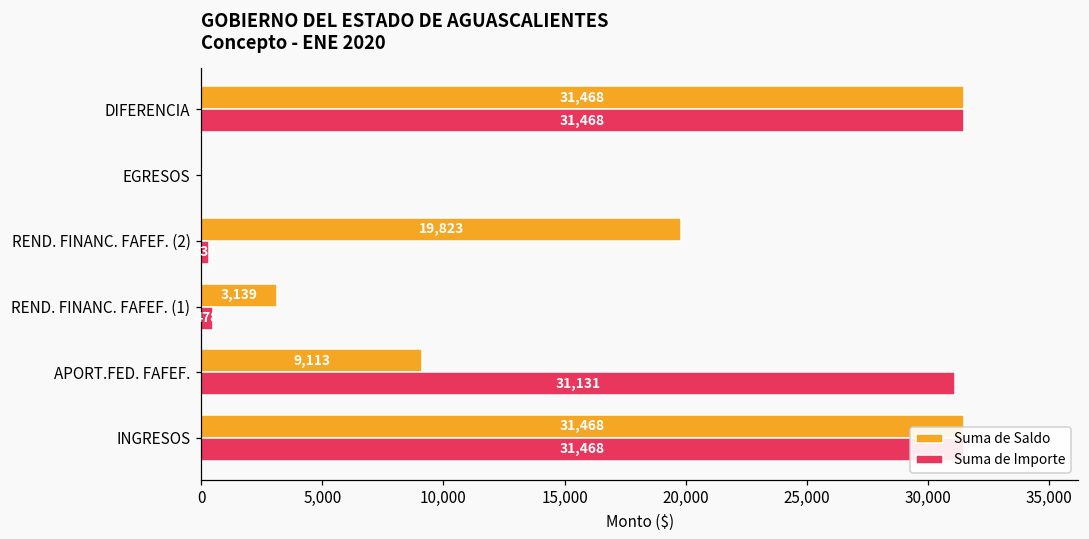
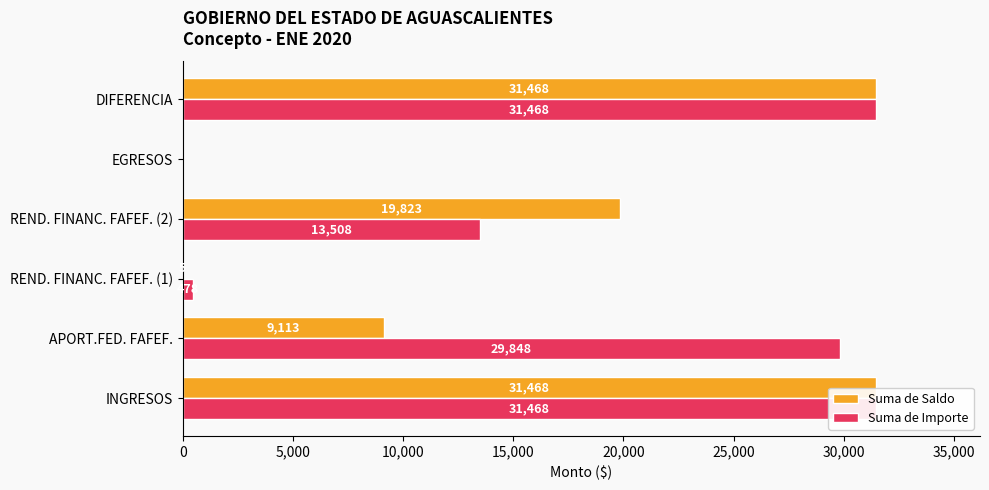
  {
    "Suma de Saldo": {
      "EGRESOS": "0",
-     "REND. FINANC. FAFEF. (1)": "3,100"
+     "REND. FINANC. FAFEF. (1)": "0"
    },
    "Suma de Importe": {
      "DIFERENCIA": "31,468",
-     "REND. FINANC. FAFEF. (2)": "300",
-     "APORT.FED. FAFEF.": "31,131"
+     "REND. FINANC. FAFEF. (2)": "13,500",
+     "APORT.FED. FAFEF.": "29,848"
    }
  }
